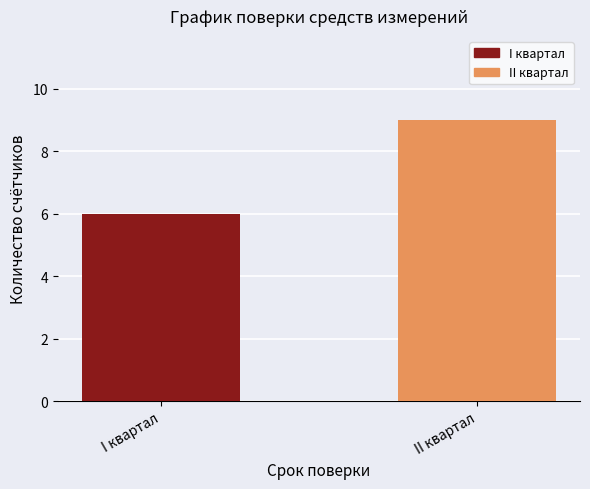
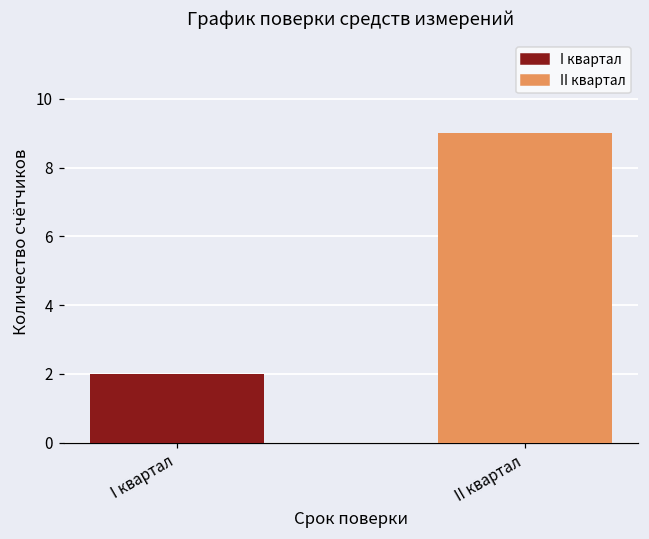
  {
-   "I квартал": 6,
+   "I квартал": 2,
    "II квартал": 9
  }
